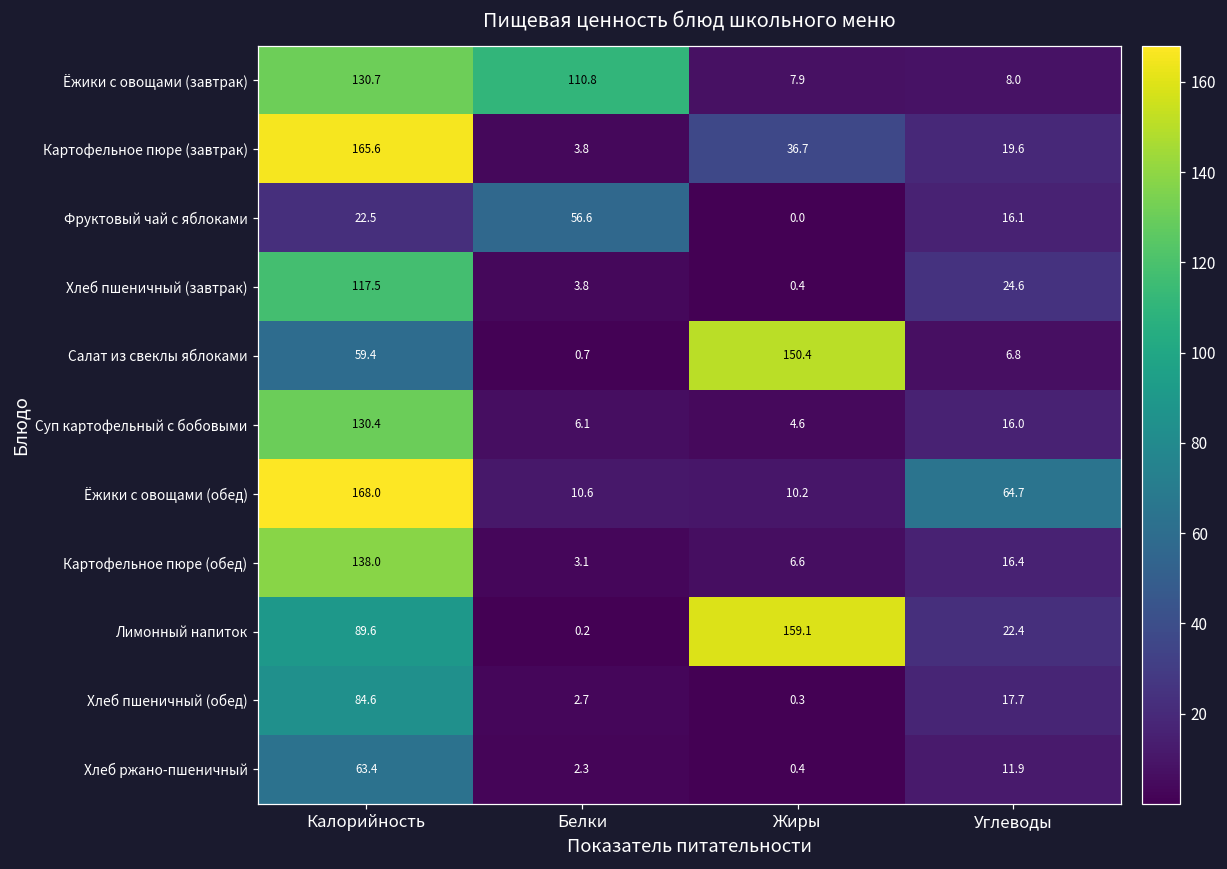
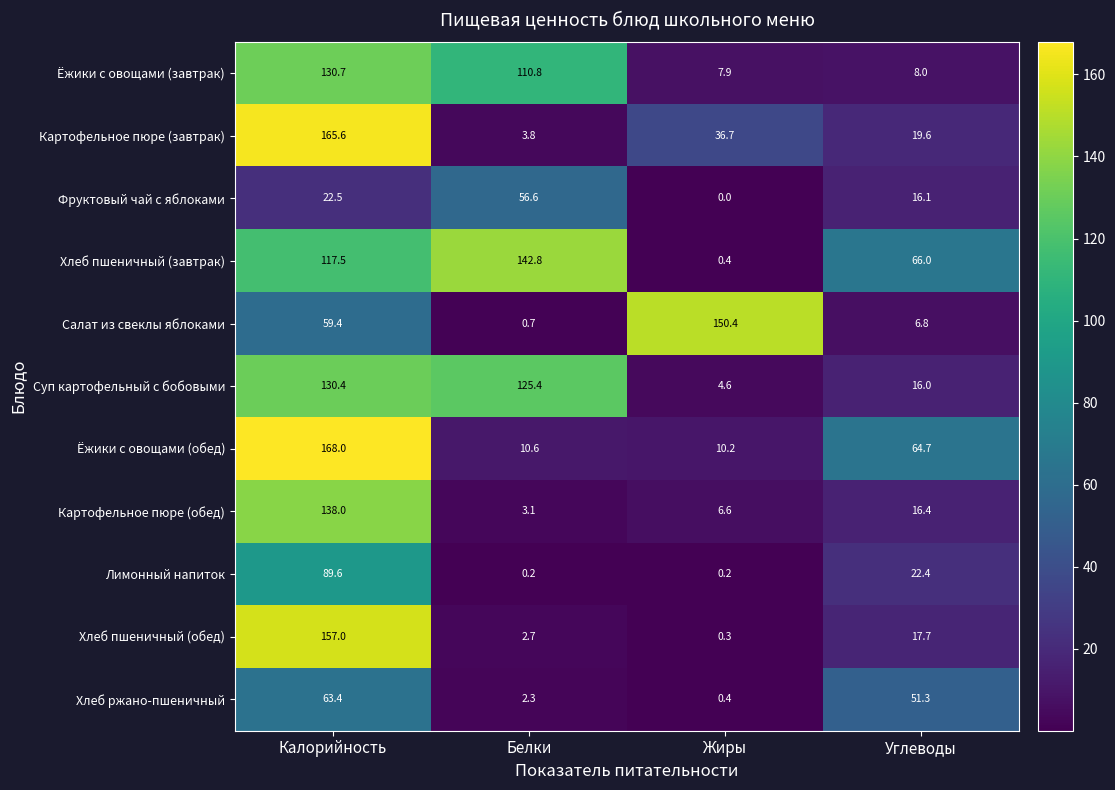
  {
    "Ёжики с овощами (завтрак)": {
      "Калорийность": 130.7,
      "Белки": 110.8,
      "Жиры": 7.9,
      "Углеводы": 8.0
    },
    "Картофельное пюре (завтрак)": {
      "Калорийность": 165.6,
      "Белки": 3.8,
      "Жиры": 36.7,
      "Углеводы": 19.6
    },
    "Фруктовый чай с яблоками": {
      "Калорийность": 22.5,
      "Белки": 56.6,
      "Жиры": 0.0,
      "Углеводы": 16.1
    },
    "Хлеб пшеничный (завтрак)": {
      "Калорийность": 117.5,
-     "Белки": 3.8,
+     "Белки": 142.8,
      "Жиры": 0.4,
-     "Углеводы": 24.6
+     "Углеводы": 66.0
    },
    "Салат из свеклы яблоками": {
      "Калорийность": 59.4,
      "Белки": 0.7,
      "Жиры": 150.4,
      "Углеводы": 6.8
    },
    "Суп картофельный с бобовыми": {
      "Калорийность": 130.4,
-     "Белки": 6.1,
+     "Белки": 125.4,
      "Жиры": 4.6,
      "Углеводы": 16.0
    },
    "Ёжики с овощами (обед)": {
      "Калорийность": 168.0,
      "Белки": 10.6,
      "Жиры": 10.2,
      "Углеводы": 64.7
    },
    "Картофельное пюре (обед)": {
      "Калорийность": 138.0,
      "Белки": 3.1,
      "Жиры": 6.6,
      "Углеводы": 16.4
    },
    "Лимонный напиток": {
      "Калорийность": 89.6,
      "Белки": 0.2,
-     "Жиры": 159.1,
+     "Жиры": 0.2,
      "Углеводы": 22.4
    },
    "Хлеб пшеничный (обед)": {
-     "Калорийность": 84.6,
+     "Калорийность": 157.0,
      "Белки": 2.7,
      "Жиры": 0.3,
      "Углеводы": 17.7
    },
    "Хлеб ржано-пшеничный": {
      "Калорийность": 63.4,
      "Белки": 2.3,
      "Жиры": 0.4,
-     "Углеводы": 11.9
+     "Углеводы": 51.3
    }
  }
